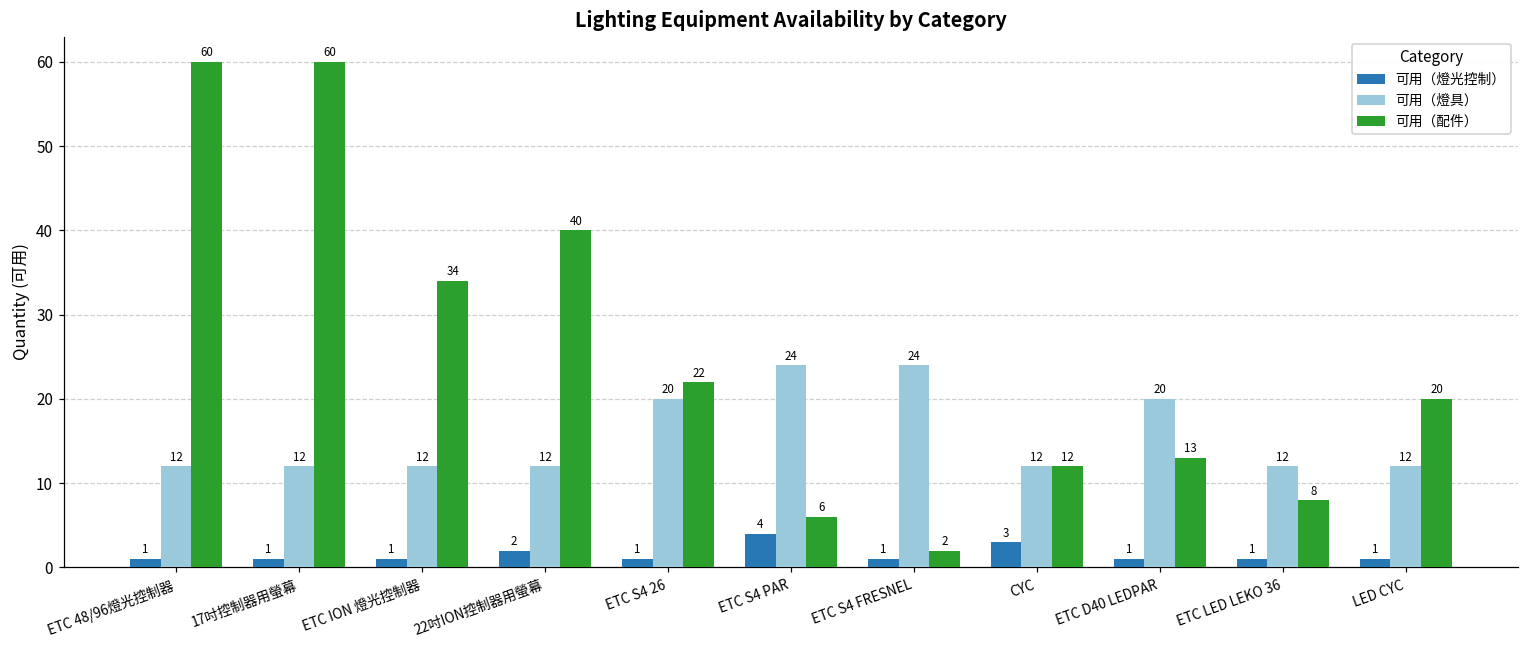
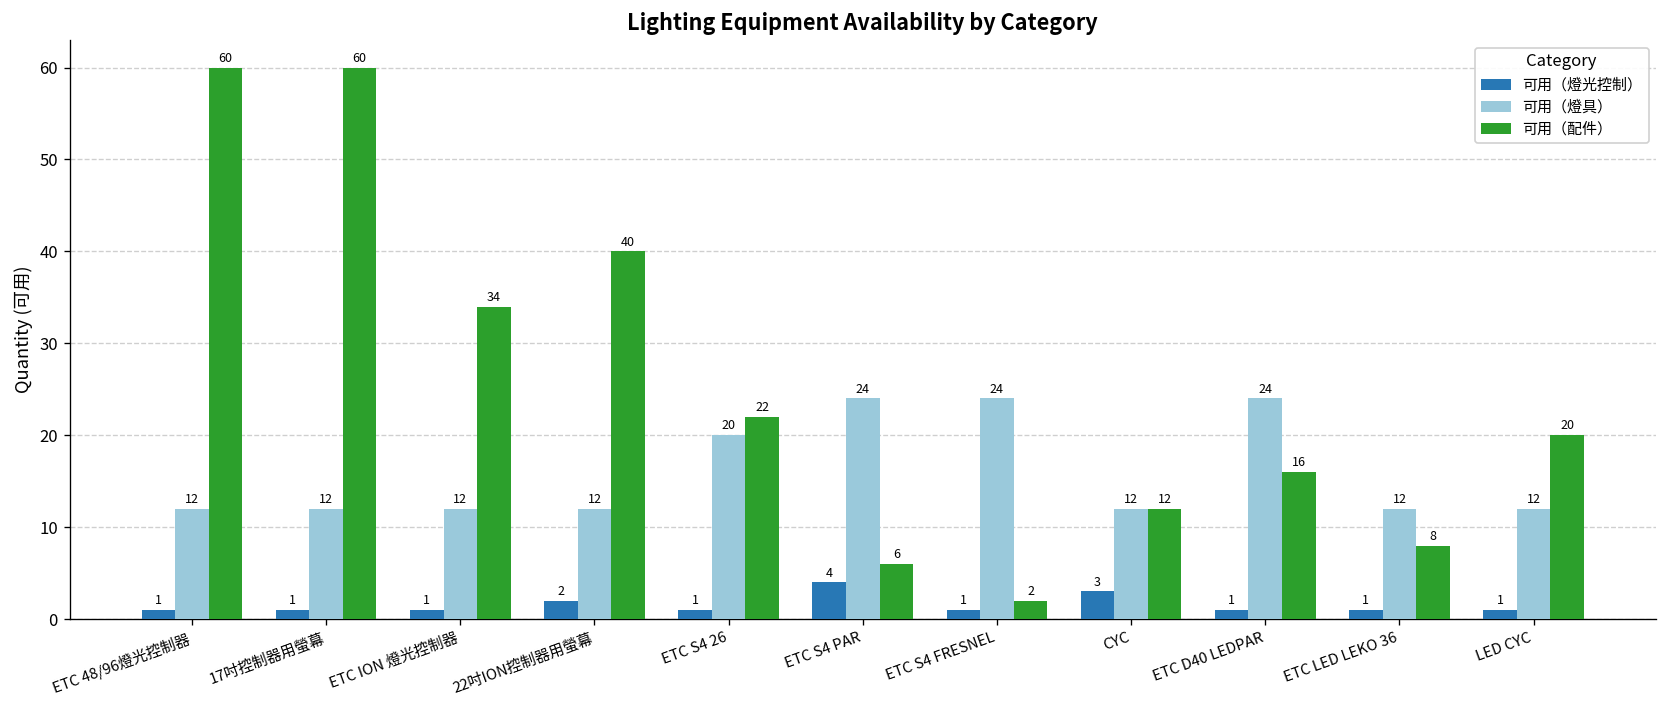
  {
    "可用（燈光控制）": {
      "ETC 48/96燈光控制器": 1,
      "17吋控制器用螢幕": 1,
      "ETC ION 燈光控制器": 1,
      "22吋ION控制器用螢幕": 2,
      "ETC S4 26": 1,
      "ETC S4 PAR": 4,
      "ETC S4 FRESNEL": 1,
      "CYC": 3,
      "ETC D40 LEDPAR": 1,
      "ETC LED LEKO 36": 1,
      "LED CYC": 1
    },
    "可用（燈具）": {
      "ETC 48/96燈光控制器": 12,
      "17吋控制器用螢幕": 12,
      "ETC ION 燈光控制器": 12,
      "22吋ION控制器用螢幕": 12,
      "ETC S4 26": 20,
      "ETC S4 PAR": 24,
      "ETC S4 FRESNEL": 24,
      "CYC": 12,
-     "ETC D40 LEDPAR": 20,
+     "ETC D40 LEDPAR": 24,
      "ETC LED LEKO 36": 12,
      "LED CYC": 12
    },
    "可用（配件）": {
      "ETC 48/96燈光控制器": 60,
      "17吋控制器用螢幕": 60,
      "ETC ION 燈光控制器": 34,
      "22吋ION控制器用螢幕": 40,
      "ETC S4 26": 22,
      "ETC S4 PAR": 6,
      "ETC S4 FRESNEL": 2,
      "CYC": 12,
-     "ETC D40 LEDPAR": 13,
+     "ETC D40 LEDPAR": 16,
      "ETC LED LEKO 36": 8,
      "LED CYC": 20
    }
  }
